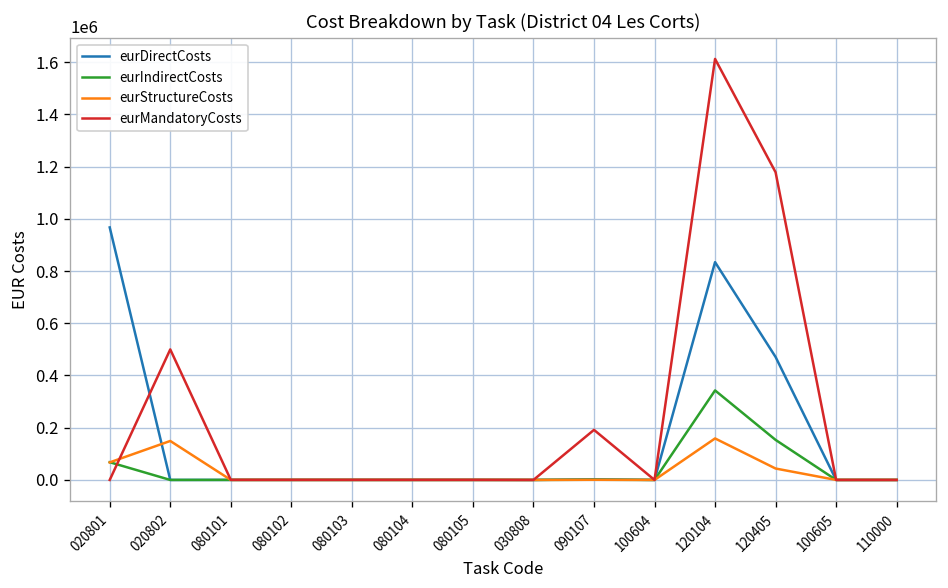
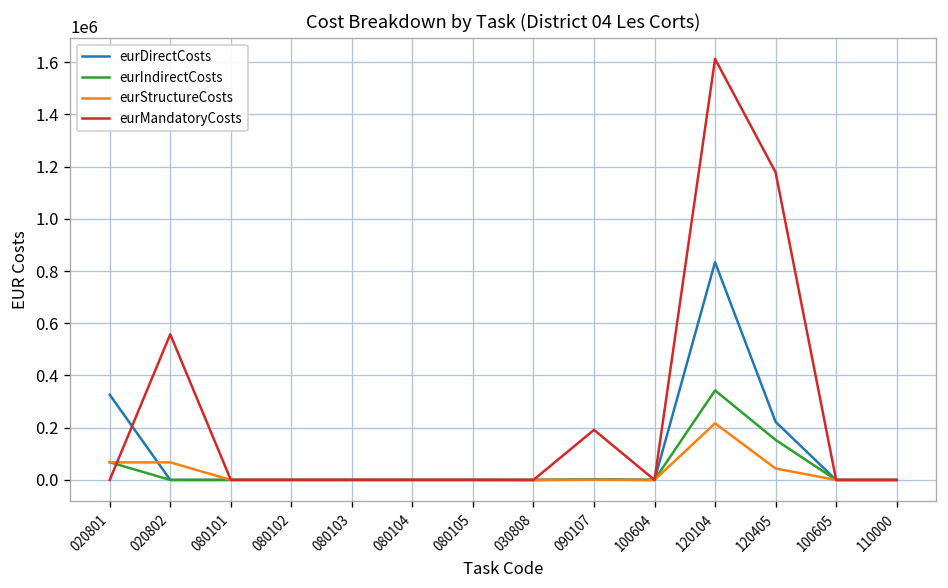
  {
    "eurDirectCosts": {
-     "020801": 970000,
+     "020801": 330000,
      "120104": 830000,
-     "120405": 470000
+     "120405": 220000
    },
    "eurIndirectCosts": {
      "120104": 340000,
      "120405": 150000
    },
    "eurStructureCosts": {
-     "020802": 150000,
-     "120104": 160000,
+     "020802": 70000,
+     "120104": 220000,
      "120405": 40000
    },
    "eurMandatoryCosts": {
      "020801": 0,
-     "020802": 500000,
+     "020802": 560000,
      "090107": 190000,
      "120104": 1610000,
      "120405": 1180000
    }
  }
